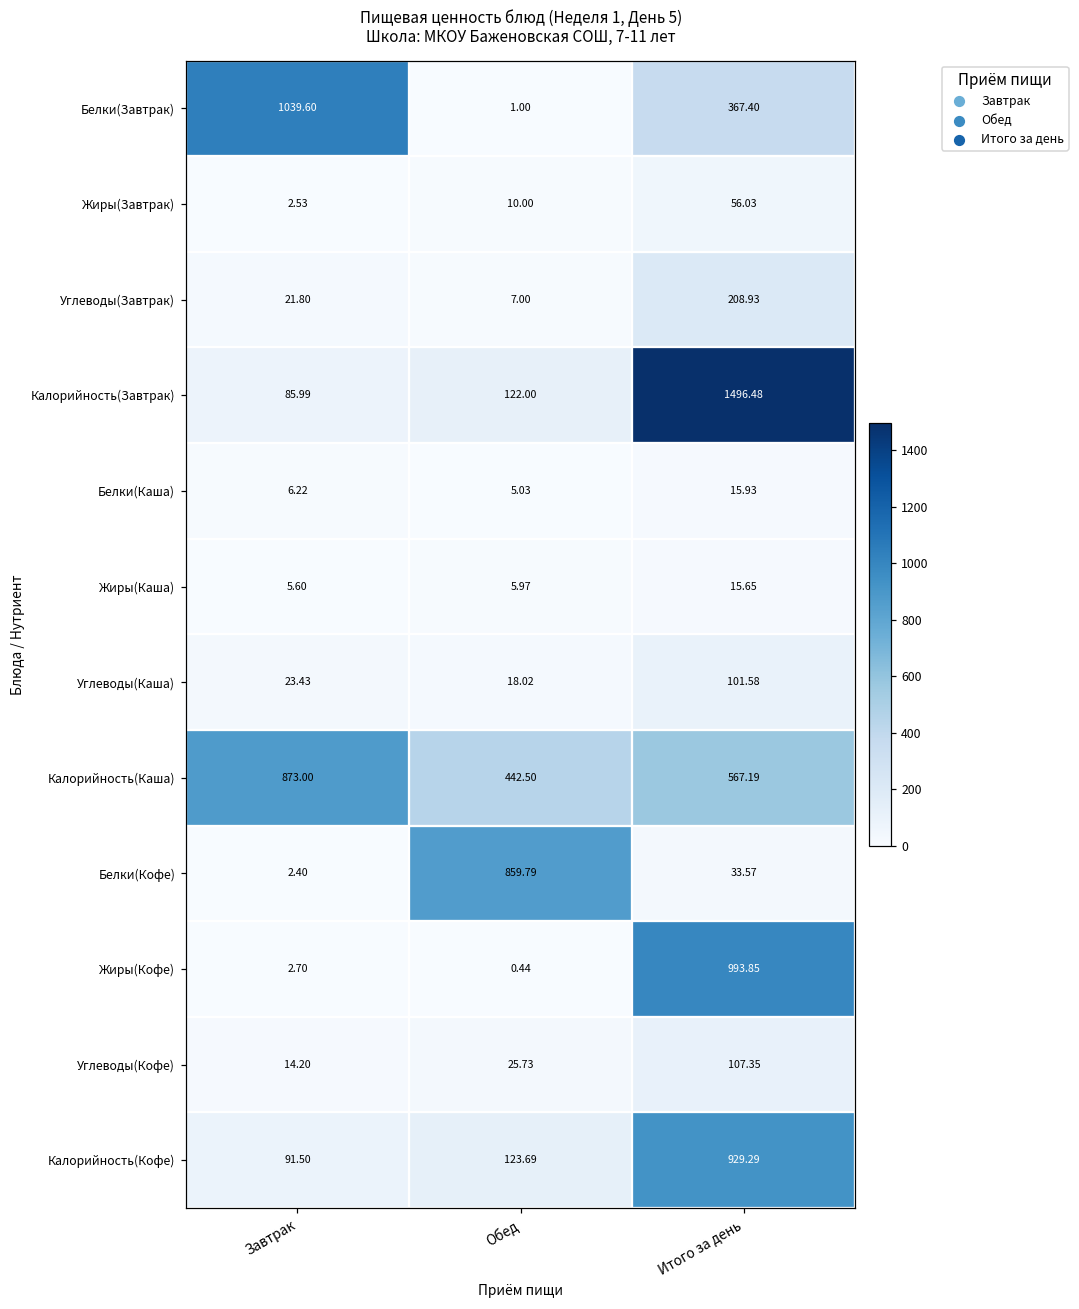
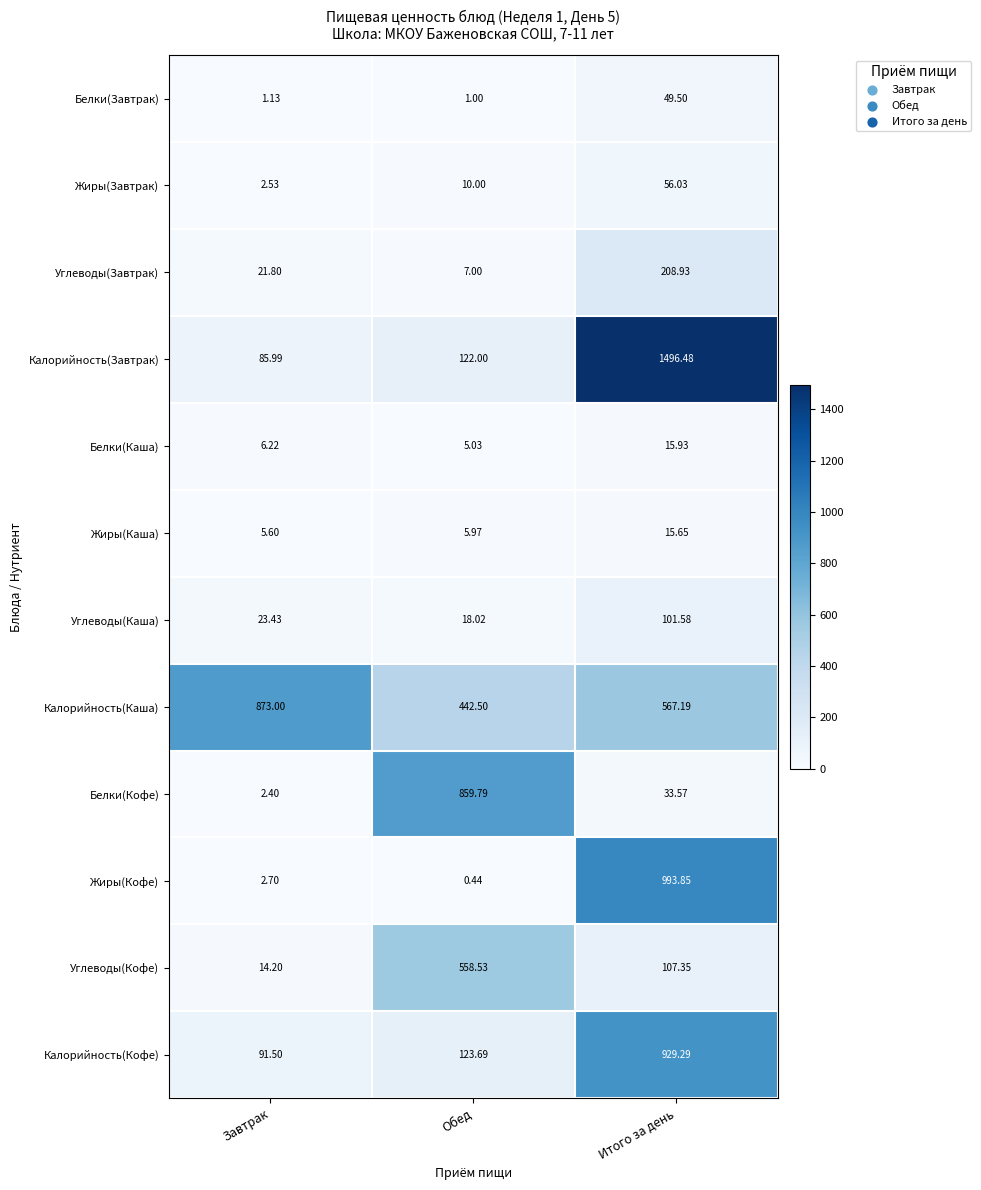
  {
    "Белки(Завтрак)": {
-     "Завтрак": 1039.60,
+     "Завтрак": 1.13,
      "Обед": 1.00,
-     "Итого за день": 367.40
+     "Итого за день": 49.50
    },
    "Жиры(Завтрак)": {
      "Завтрак": 2.53,
      "Обед": 10.00,
      "Итого за день": 56.03
    },
    "Углеводы(Завтрак)": {
      "Завтрак": 21.80,
      "Обед": 7.00,
      "Итого за день": 208.93
    },
    "Калорийность(Завтрак)": {
      "Завтрак": 85.99,
      "Обед": 122.00,
      "Итого за день": 1496.48
    },
    "Белки(Каша)": {
      "Завтрак": 6.22,
      "Обед": 5.03,
      "Итого за день": 15.93
    },
    "Жиры(Каша)": {
      "Завтрак": 5.60,
      "Обед": 5.97,
      "Итого за день": 15.65
    },
    "Углеводы(Каша)": {
      "Завтрак": 23.43,
      "Обед": 18.02,
      "Итого за день": 101.58
    },
    "Калорийность(Каша)": {
      "Завтрак": 873.00,
      "Обед": 442.50,
      "Итого за день": 567.19
    },
    "Белки(Кофе)": {
      "Завтрак": 2.40,
      "Обед": 859.79,
      "Итого за день": 33.57
    },
    "Жиры(Кофе)": {
      "Завтрак": 2.70,
      "Обед": 0.44,
      "Итого за день": 993.85
    },
    "Углеводы(Кофе)": {
      "Завтрак": 14.20,
-     "Обед": 25.73,
+     "Обед": 558.53,
      "Итого за день": 107.35
    },
    "Калорийность(Кофе)": {
      "Завтрак": 91.50,
      "Обед": 123.69,
      "Итого за день": 929.29
    }
  }
